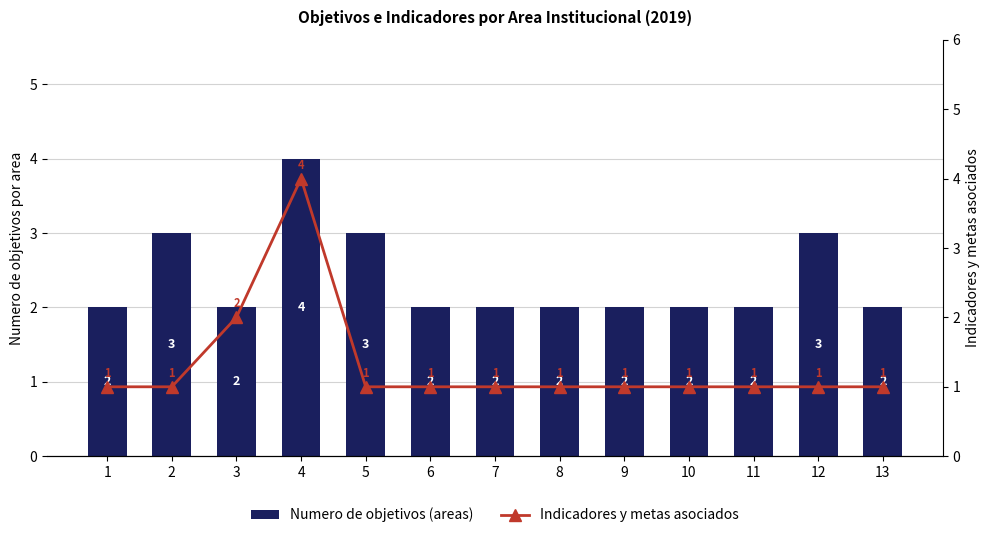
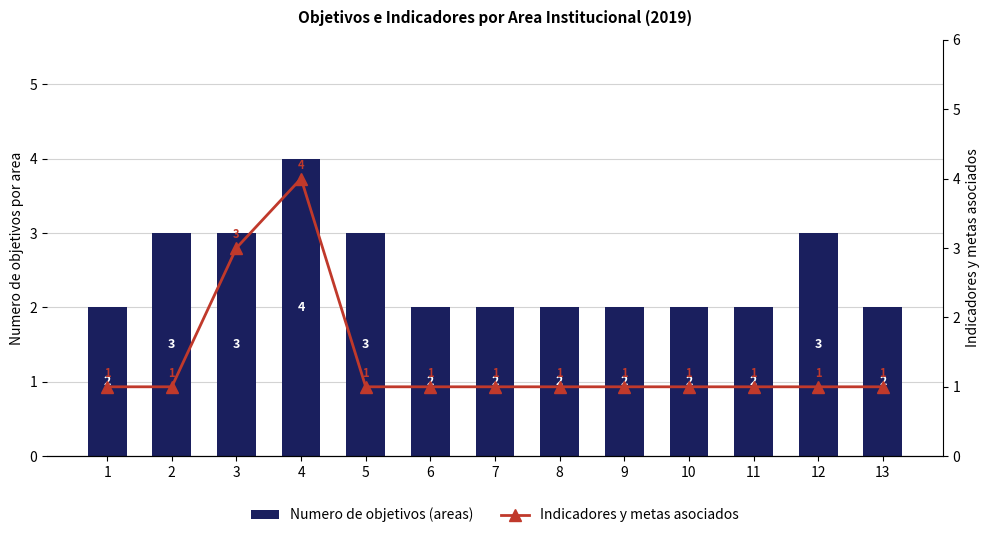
  {
    "Numero de objetivos (areas)": {
      "2": 3,
-     "3": 2,
+     "3": 3,
      "4": 4,
      "5": 3,
      "12": 3
    },
    "Indicadores y metas asociados": {
      "2": 1,
-     "3": 2,
+     "3": 3,
      "5": 1,
      "12": 1
    }
  }
